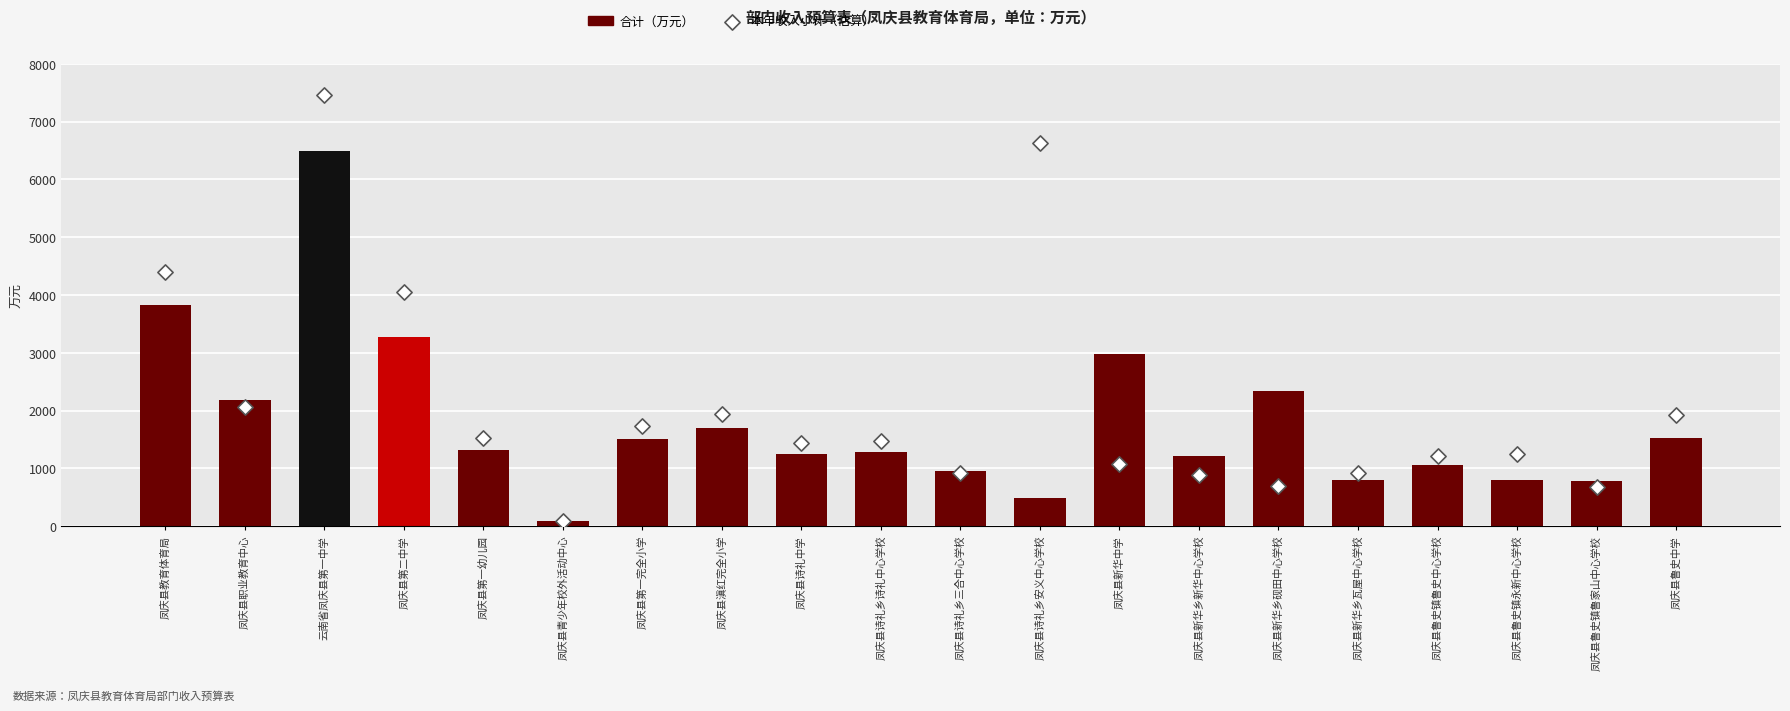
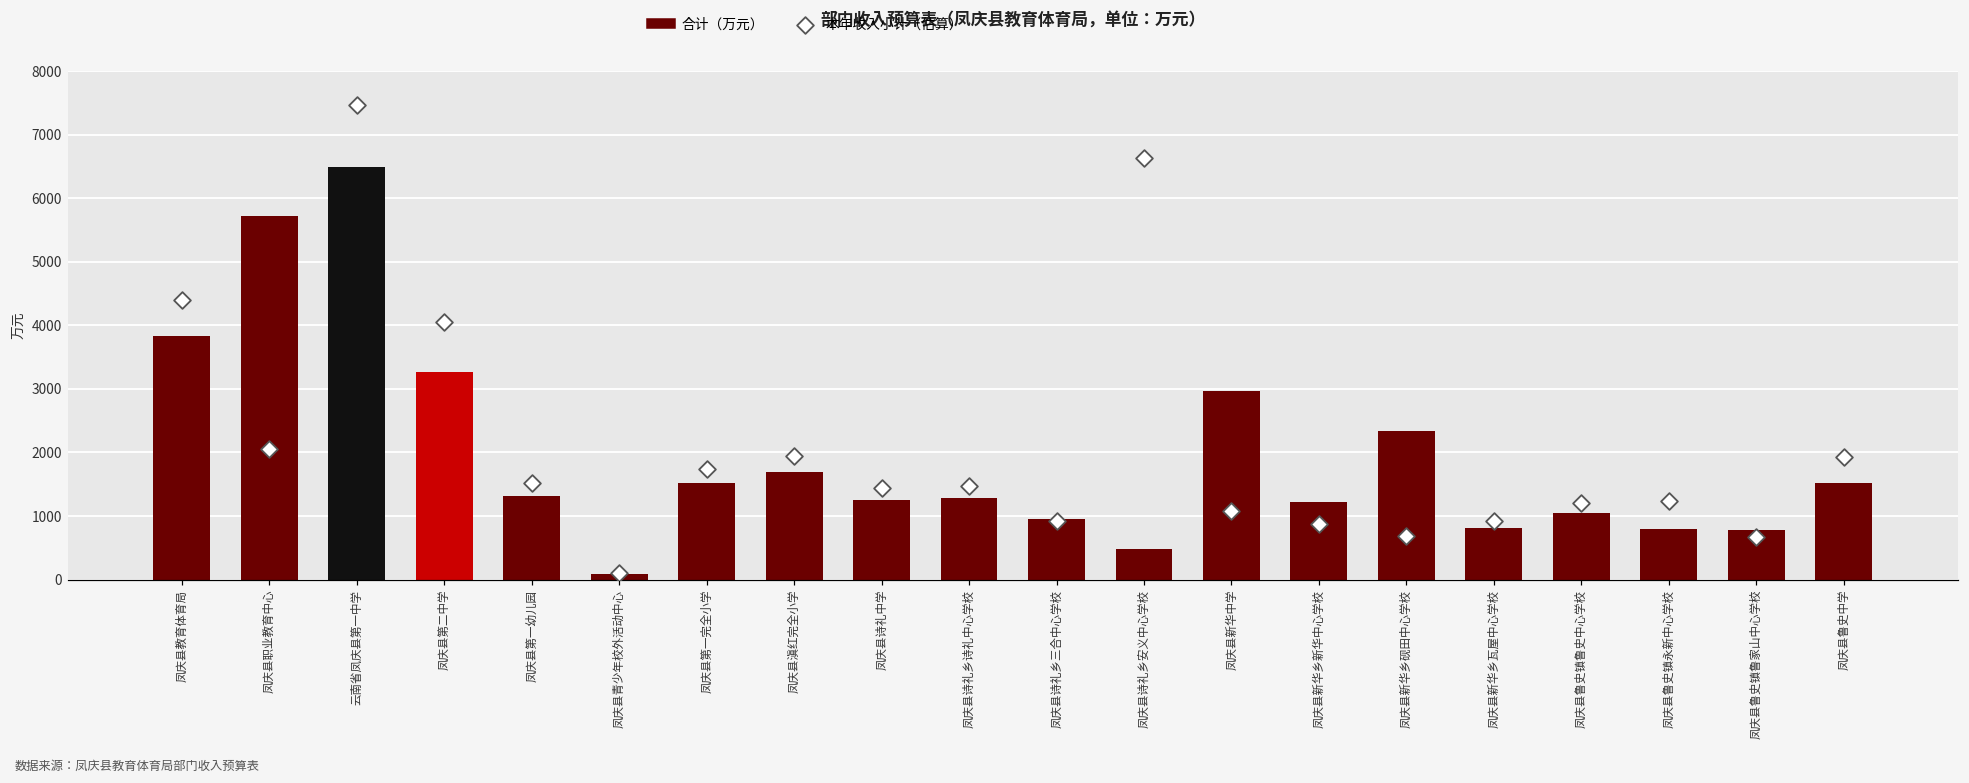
  {
    "合计（万元）": {
      "凤庆县教育体育局": 3800,
-     "凤庆县职业教育中心": 2200,
+     "凤庆县职业教育中心": 5700,
      "云南省凤庆县第一中学": 6500,
      "凤庆县第二中学": 3300,
      "凤庆县第一幼儿园": 1300,
      "凤庆县青少年校外活动中心": 100,
      "凤庆县第一完全小学": 1500,
      "凤庆县滇红完全小学": 1700,
      "凤庆县诗礼中学": 1300,
      "凤庆县诗礼乡诗礼中心学校": 1300,
      "凤庆县诗礼乡三合中心学校": 900,
      "凤庆县诗礼乡安义中心学校": 500,
      "凤庆县新华中学": 3000,
      "凤庆县新华乡新华中心学校": 1200,
      "凤庆县新华乡砚田中心学校": 2300,
      "凤庆县新华乡瓦屋中心学校": 800,
      "凤庆县鲁史镇鲁史中心学校": 1100,
      "凤庆县鲁史镇永新中心学校": 800,
      "凤庆县鲁史镇鲁家山中心学校": 800,
      "凤庆县鲁史中学": 1500
    }
  }
